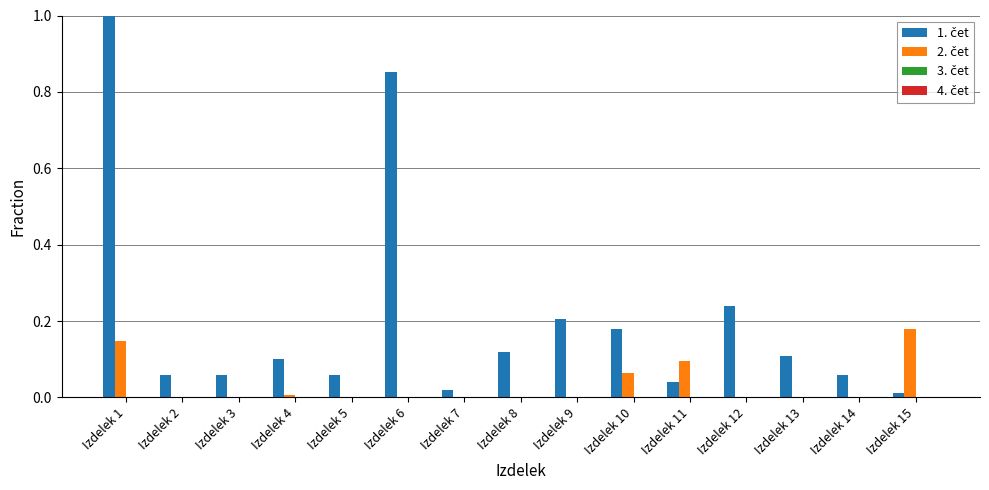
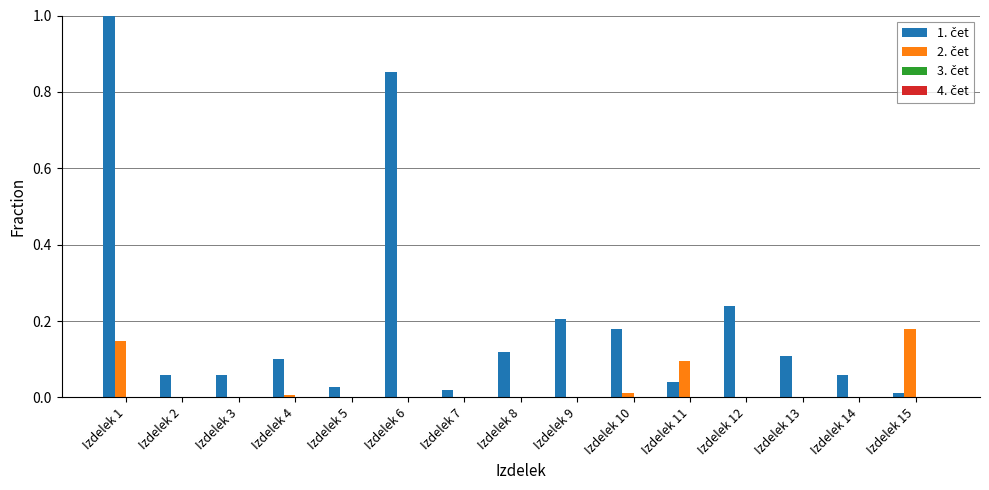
  {
    "1. čet": {
      "Izdelek 1": 1.00,
      "Izdelek 2": 0.06,
      "Izdelek 3": 0.06,
      "Izdelek 4": 0.10,
-     "Izdelek 5": 0.06,
+     "Izdelek 5": 0.03,
      "Izdelek 6": 0.85,
      "Izdelek 7": 0.02,
      "Izdelek 8": 0.12,
      "Izdelek 9": 0.21,
      "Izdelek 10": 0.18,
      "Izdelek 11": 0.04,
      "Izdelek 12": 0.24,
      "Izdelek 13": 0.11,
      "Izdelek 14": 0.06,
      "Izdelek 15": 0.01
    },
    "2. čet": {
      "Izdelek 1": 0.15,
      "Izdelek 2": 0.00,
      "Izdelek 3": 0.00,
      "Izdelek 4": 0.01,
      "Izdelek 5": 0.00,
      "Izdelek 6": 0.00,
      "Izdelek 7": 0.00,
      "Izdelek 8": 0.00,
      "Izdelek 9": 0.00,
-     "Izdelek 10": 0.06,
+     "Izdelek 10": 0.01,
      "Izdelek 11": 0.09,
      "Izdelek 12": 0.00,
      "Izdelek 13": 0.00,
      "Izdelek 14": 0.00,
      "Izdelek 15": 0.18
    },
    "3. čet": {
      "Izdelek 1": 0.00,
      "Izdelek 2": 0.00,
      "Izdelek 3": 0.00,
      "Izdelek 4": 0.00,
      "Izdelek 5": 0.00,
      "Izdelek 6": 0.00,
      "Izdelek 7": 0.00,
      "Izdelek 8": 0.00,
      "Izdelek 9": 0.00,
      "Izdelek 10": 0.00,
      "Izdelek 11": 0.00,
      "Izdelek 12": 0.00,
      "Izdelek 13": 0.00,
      "Izdelek 14": 0.00,
      "Izdelek 15": 0.00
    },
    "4. čet": {
      "Izdelek 1": 0.00,
      "Izdelek 2": 0.00,
      "Izdelek 3": 0.00,
      "Izdelek 4": 0.00,
      "Izdelek 5": 0.00,
      "Izdelek 6": 0.00,
      "Izdelek 7": 0.00,
      "Izdelek 8": 0.00,
      "Izdelek 9": 0.00,
      "Izdelek 10": 0.00,
      "Izdelek 11": 0.00,
      "Izdelek 12": 0.00,
      "Izdelek 13": 0.00,
      "Izdelek 14": 0.00,
      "Izdelek 15": 0.00
    }
  }
